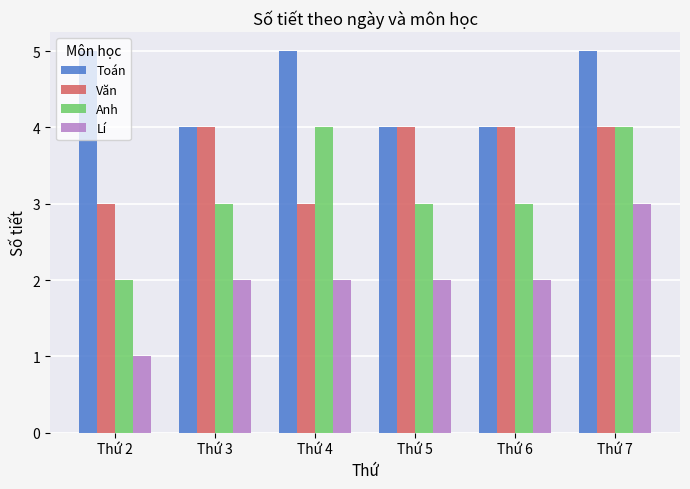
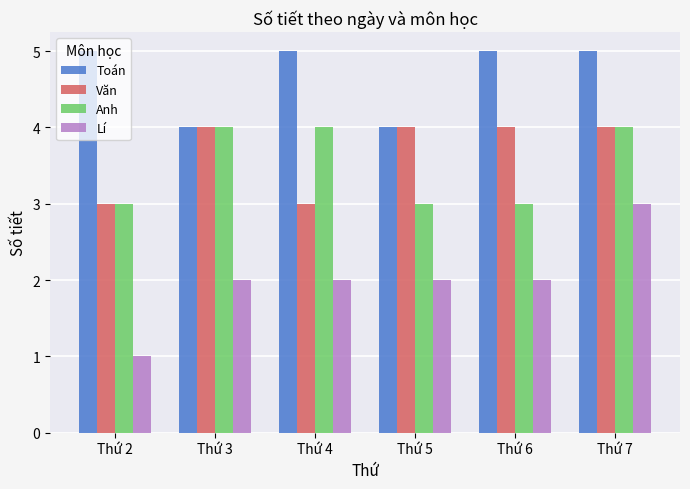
  {
    "Toán": {
      "Thứ 3": 4,
      "Thứ 4": 5,
      "Thứ 5": 4,
-     "Thứ 6": 4,
+     "Thứ 6": 5,
      "Thứ 7": 5
    },
    "Văn": {
      "Thứ 2": 3,
      "Thứ 3": 4,
      "Thứ 4": 3,
      "Thứ 5": 4,
      "Thứ 6": 4,
      "Thứ 7": 4
    },
    "Anh": {
-     "Thứ 2": 2,
-     "Thứ 3": 3,
+     "Thứ 2": 3,
+     "Thứ 3": 4,
      "Thứ 4": 4,
      "Thứ 5": 3,
      "Thứ 6": 3,
      "Thứ 7": 4
    },
    "Lí": {
      "Thứ 2": 1,
      "Thứ 3": 2,
      "Thứ 4": 2,
      "Thứ 5": 2,
      "Thứ 6": 2,
      "Thứ 7": 3
    }
  }
